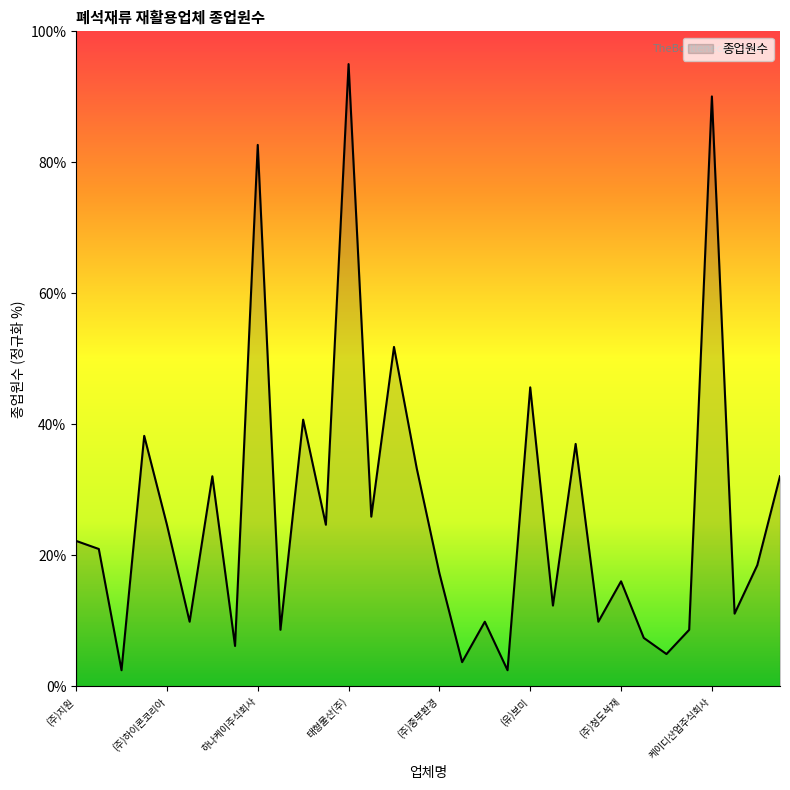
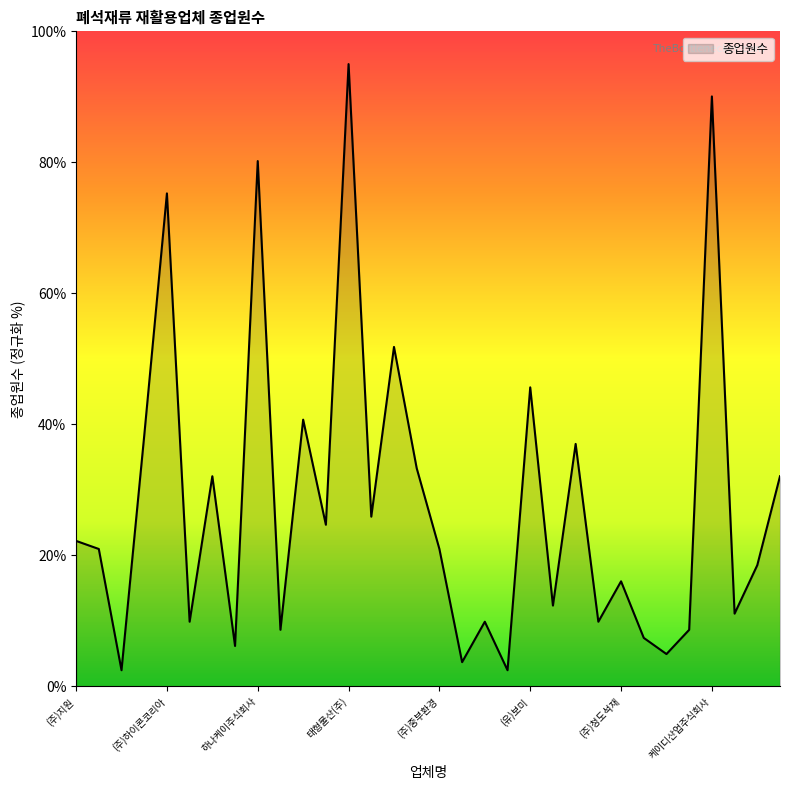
  {
    "(주)지원": "22%",
-   "(주)하이콘코리아": "25%",
-   "하나케이주식회사": "83%",
+   "(주)하이콘코리아": "75%",
+   "하나케이주식회사": "80%",
    "태형물산(주)": "95%",
-   "(주)중부환경": "17%",
+   "(주)중부환경": "21%",
    "(유)보미": "46%",
    "(주)청도석재": "16%",
    "케이디산업주식회사": "90%"
  }
